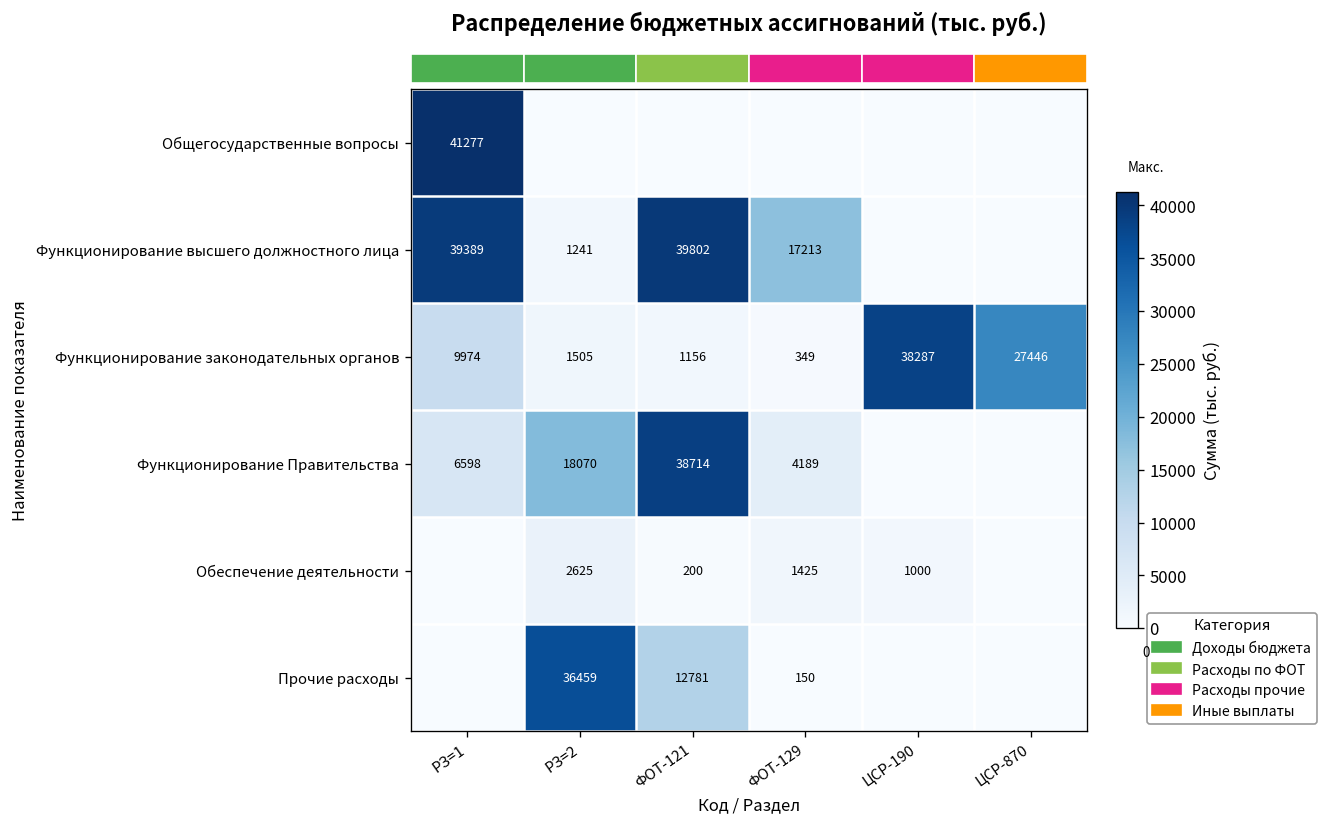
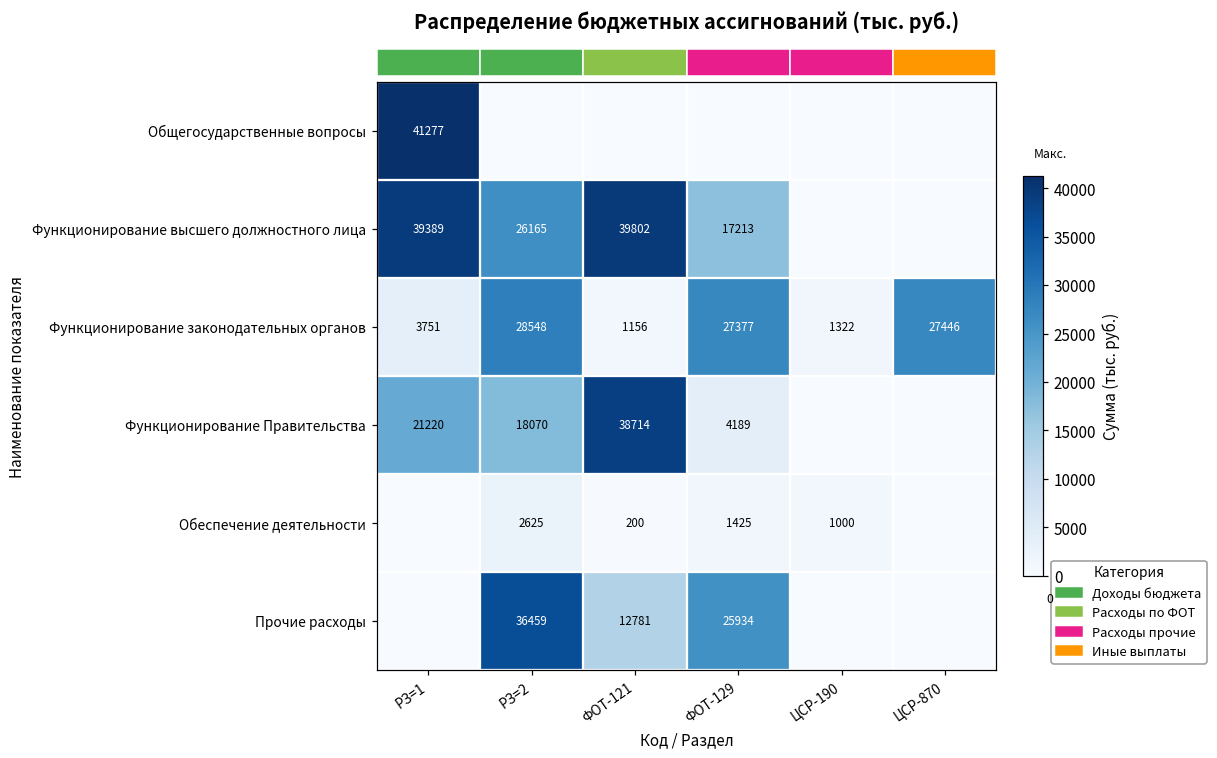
  {
    "Общегосударственные вопросы": {
      "РЗ=1": 41277
    },
    "Функционирование высшего должностного лица": {
      "РЗ=1": 39389,
-     "РЗ=2": 1241,
+     "РЗ=2": 26165,
      "ФОТ-121": 39802,
      "ФОТ-129": 17213
    },
    "Функционирование законодательных органов": {
-     "РЗ=1": 9974,
-     "РЗ=2": 1505,
+     "РЗ=1": 3751,
+     "РЗ=2": 28548,
      "ФОТ-121": 1156,
-     "ФОТ-129": 349,
-     "ЦСР-190": 38287,
+     "ФОТ-129": 27377,
+     "ЦСР-190": 1322,
      "ЦСР-870": 27446
    },
    "Функционирование Правительства": {
-     "РЗ=1": 6598,
+     "РЗ=1": 21220,
      "РЗ=2": 18070,
      "ФОТ-121": 38714,
      "ФОТ-129": 4189
    },
    "Обеспечение деятельности": {
      "РЗ=2": 2625,
      "ФОТ-121": 200,
      "ФОТ-129": 1425,
      "ЦСР-190": 1000
    },
    "Прочие расходы": {
      "РЗ=2": 36459,
      "ФОТ-121": 12781,
-     "ФОТ-129": 150
+     "ФОТ-129": 25934
    }
  }
